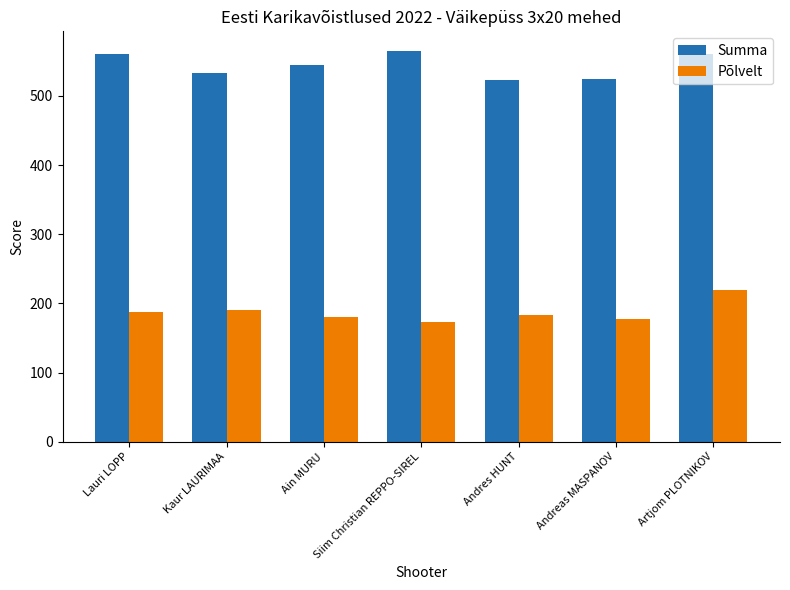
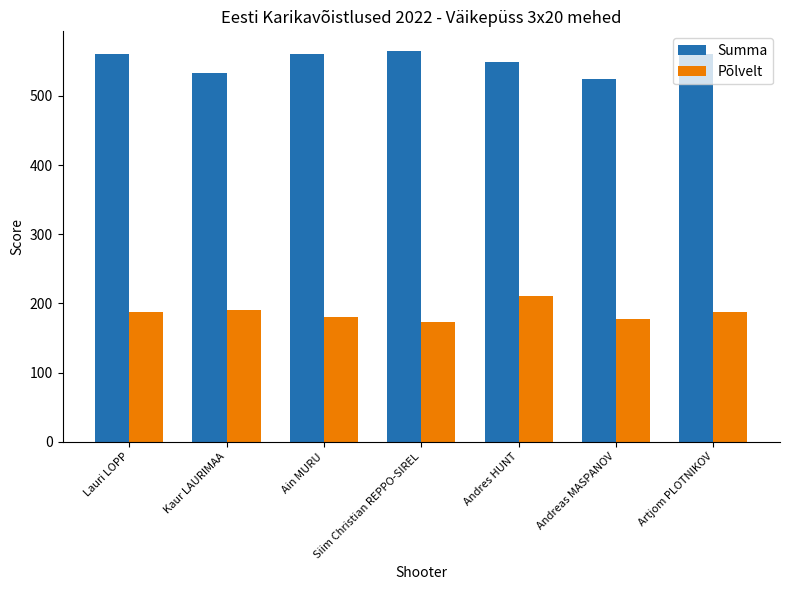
  {
    "Summa": {
      "Lauri LOPP": 560,
      "Kaur LAURIMAA": 530,
-     "Ain MURU": 550,
+     "Ain MURU": 560,
      "Siim Christian REPPO-SIREL": 570,
-     "Andres HUNT": 520,
+     "Andres HUNT": 550,
      "Andreas MASPANOV": 530
    },
    "Põlvelt": {
      "Lauri LOPP": 190,
      "Kaur LAURIMAA": 190,
      "Ain MURU": 180,
      "Siim Christian REPPO-SIREL": 170,
-     "Andres HUNT": 180,
+     "Andres HUNT": 210,
      "Andreas MASPANOV": 180,
-     "Artjom PLOTNIKOV": 220
+     "Artjom PLOTNIKOV": 190
    }
  }
